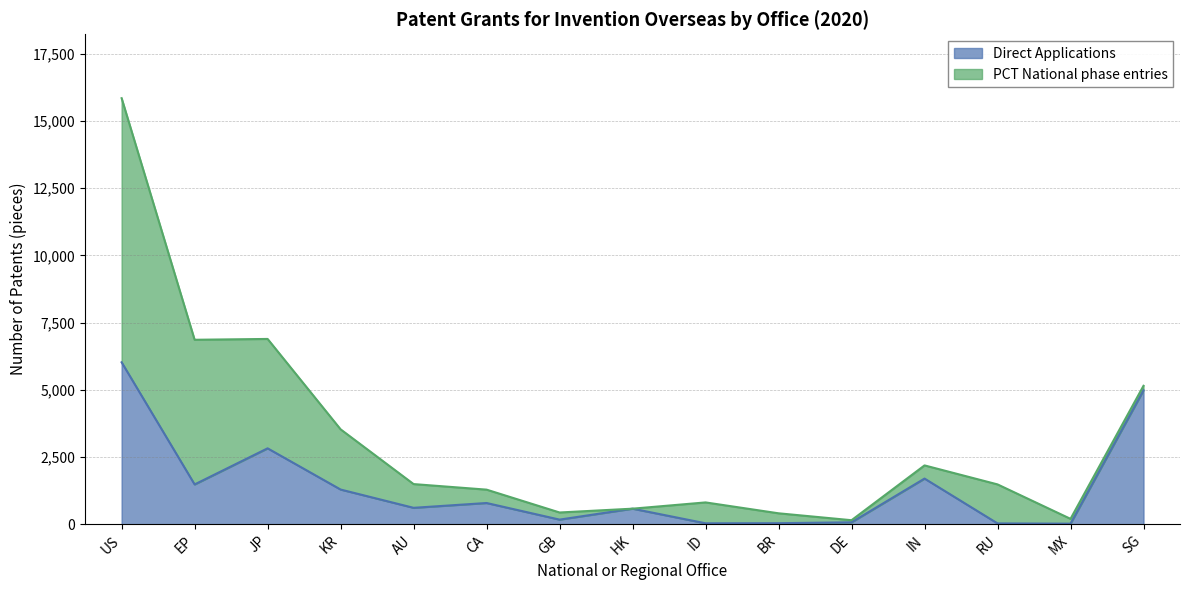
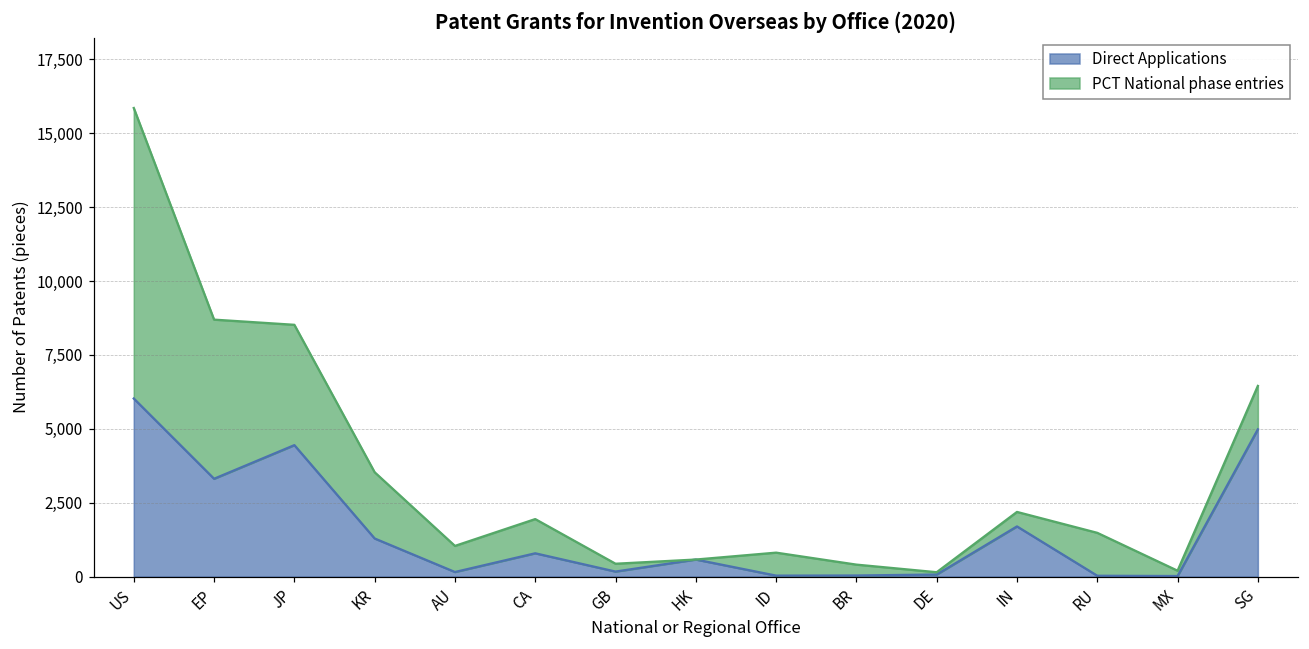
  {
    "Direct Applications": {
      "US": "6,000",
-     "EP": "1,500",
-     "JP": "2,800",
+     "EP": "3,300",
+     "JP": "4,400",
      "KR": "1,300",
-     "AU": "600",
+     "AU": "200",
      "CA": "800",
      "GB": "200",
      "ID": "0",
      "BR": "0",
      "IN": "1,700",
      "RU": "0",
      "MX": "0",
      "SG": "5,000"
    },
    "PCT National phase entries": {
      "US": "9,800",
      "EP": "5,400",
      "JP": "4,100",
      "KR": "2,200",
      "AU": "900",
-     "CA": "500",
+     "CA": "1,200",
      "GB": "300",
      "ID": "800",
      "BR": "400",
      "IN": "500",
      "RU": "1,500",
      "MX": "200",
-     "SG": "200"
+     "SG": "1,500"
    }
  }
